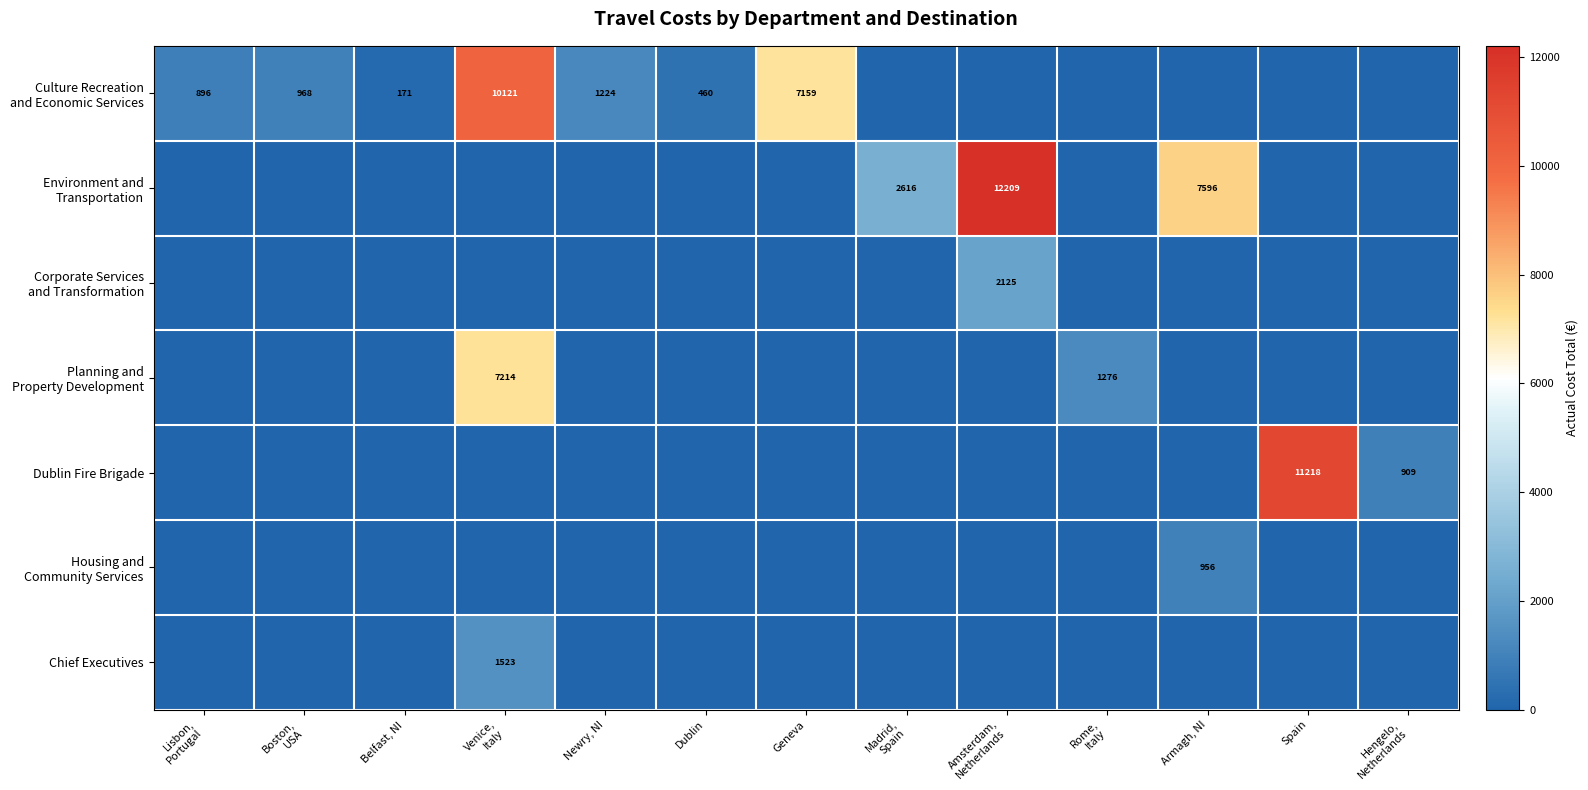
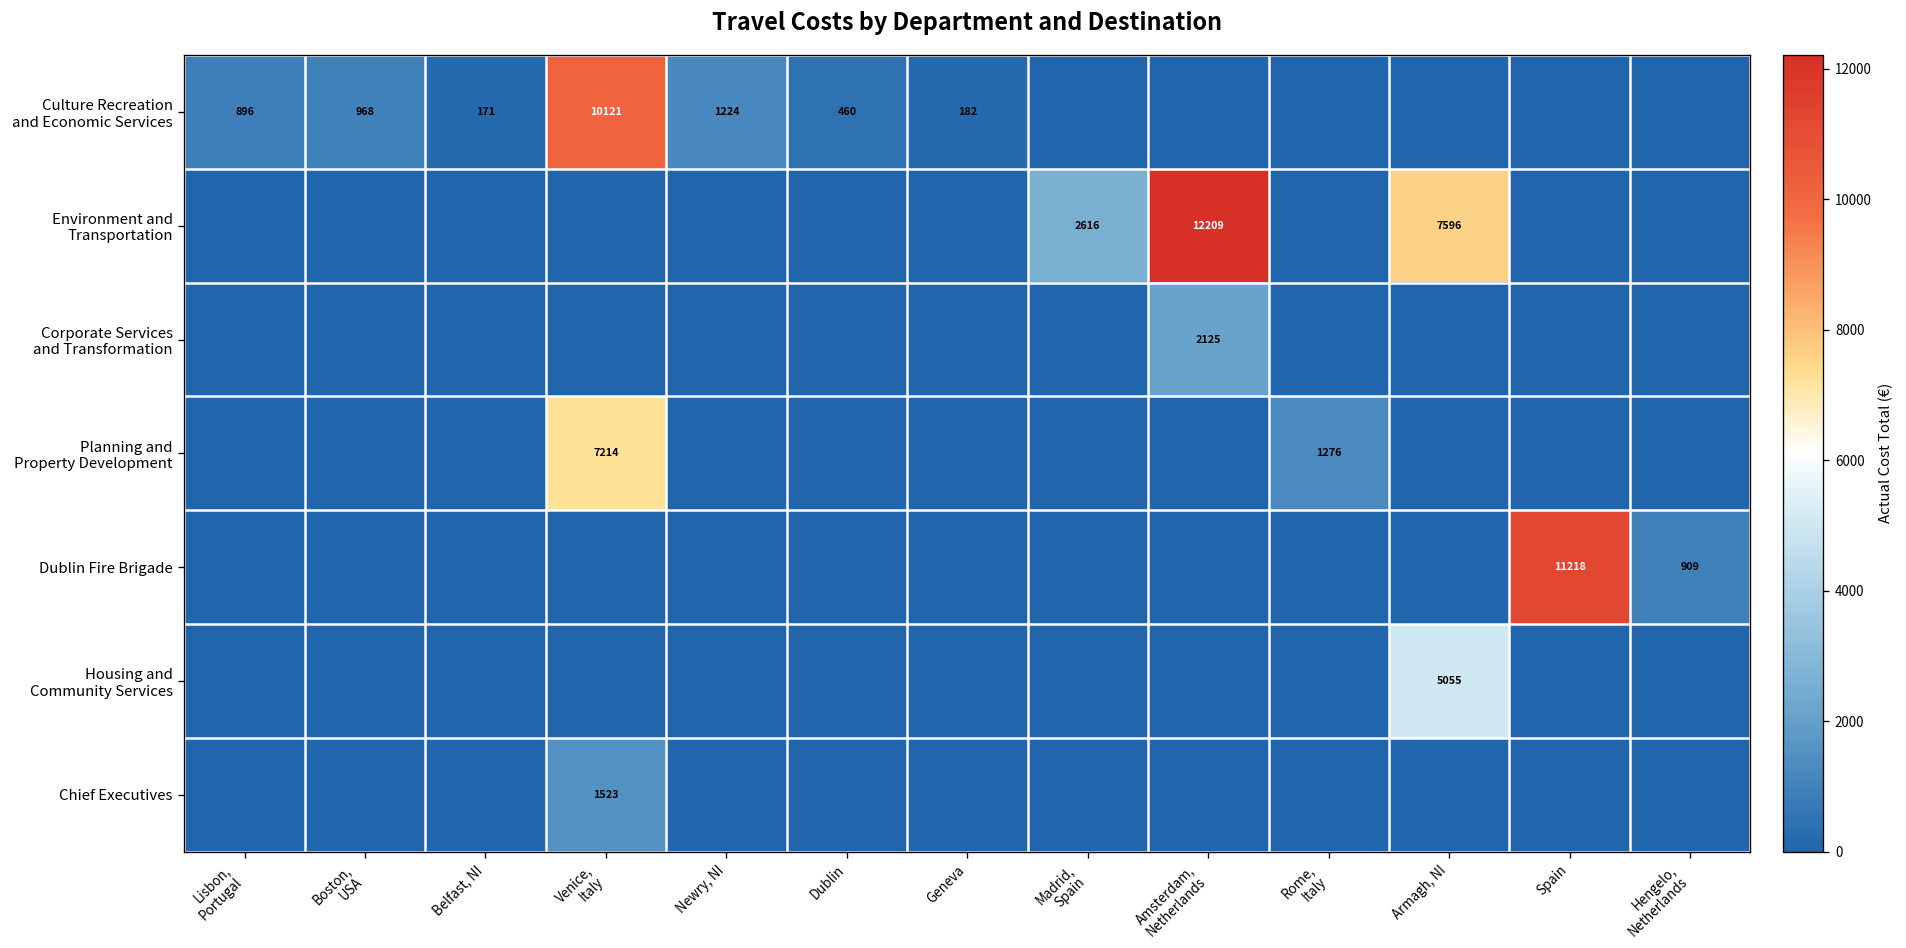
  {
    "Culture Recreation and Economic Services": {
      "Lisbon, Portugal": 896,
      "Boston, USA": 968,
      "Belfast, NI": 171,
      "Venice, Italy": 10121,
      "Newry, NI": 1224,
      "Dublin": 460,
-     "Geneva": 7159
+     "Geneva": 182
    },
    "Environment and Transportation": {
      "Madrid, Spain": 2616,
      "Amsterdam, Netherlands": 12209,
      "Armagh, NI": 7596
    },
    "Corporate Services and Transformation": {
      "Amsterdam, Netherlands": 2125
    },
    "Planning and Property Development": {
      "Venice, Italy": 7214,
      "Rome, Italy": 1276
    },
    "Dublin Fire Brigade": {
      "Spain": 11218,
      "Hengelo, Netherlands": 909
    },
    "Housing and Community Services": {
-     "Armagh, NI": 956
+     "Armagh, NI": 5055
    },
    "Chief Executives": {
      "Venice, Italy": 1523
    }
  }
